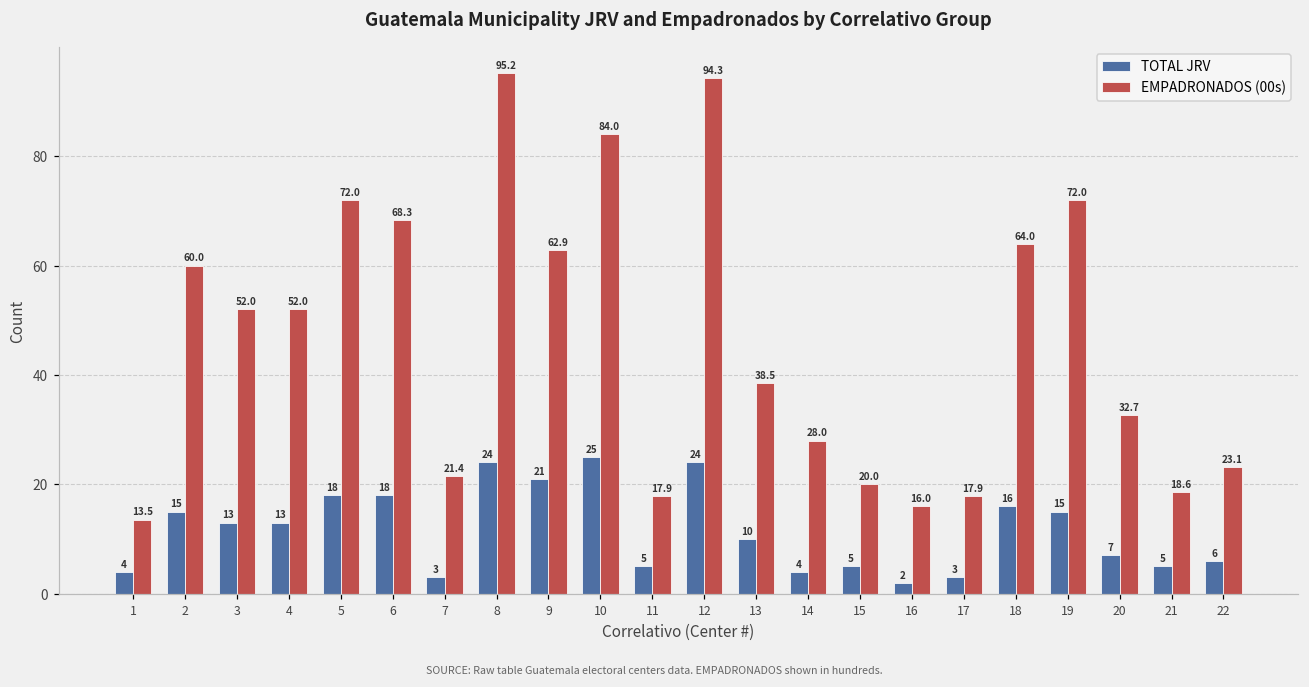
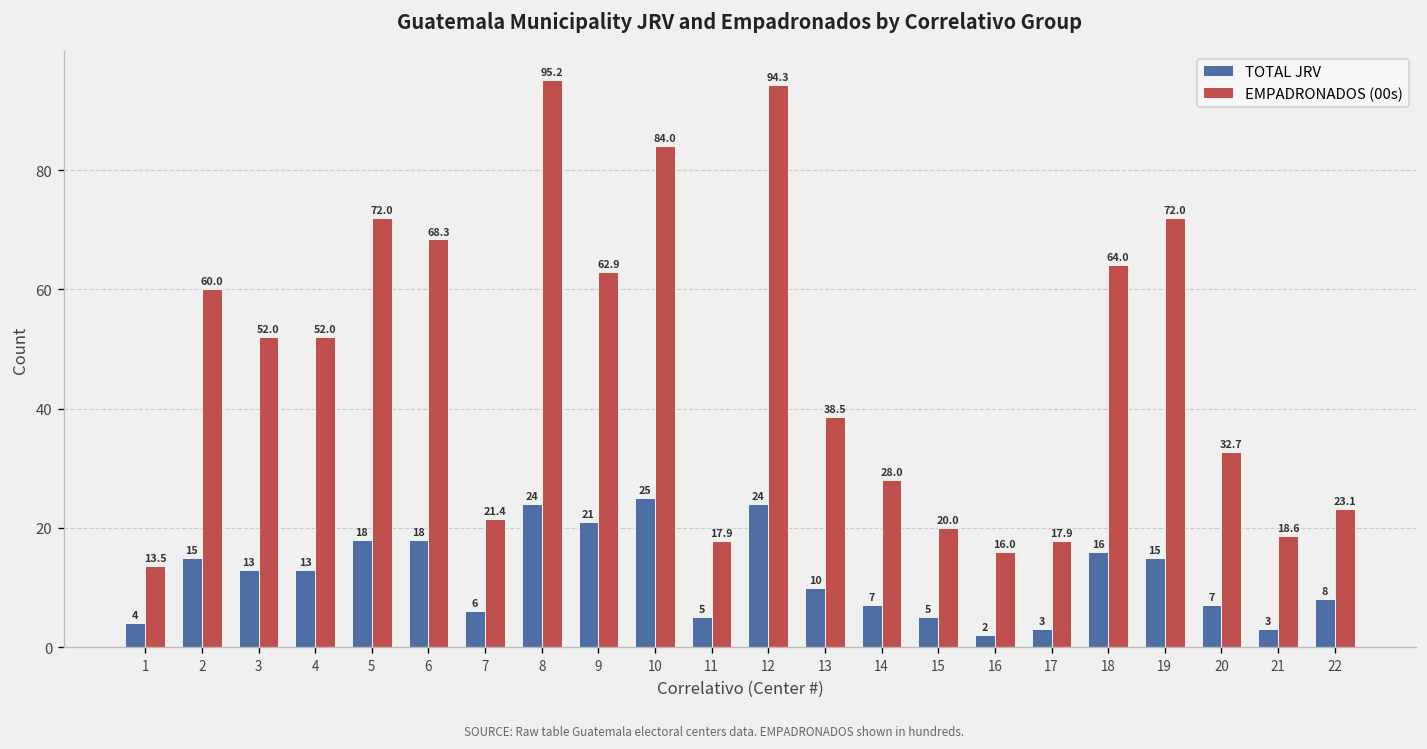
  {
    "TOTAL JRV": {
      "1": 4,
      "2": 15,
      "3": 13,
      "4": 13,
      "5": 18,
      "6": 18,
-     "7": 3,
+     "7": 6,
      "8": 24,
      "9": 21,
      "10": 25,
      "11": 5,
      "12": 24,
      "13": 10,
-     "14": 4,
+     "14": 7,
      "15": 5,
      "16": 2,
      "17": 3,
      "18": 16,
      "19": 15,
      "20": 7,
-     "21": 5,
-     "22": 6
+     "21": 3,
+     "22": 8
    },
    "EMPADRONADOS (00s)": {
      "1": 13.5,
      "2": 60.0,
      "3": 52.0,
      "4": 52.0,
      "5": 72.0,
      "6": 68.3,
      "7": 21.4,
      "8": 95.2,
      "9": 62.9,
      "10": 84.0,
      "11": 17.9,
      "12": 94.3,
      "13": 38.5,
      "14": 28.0,
      "15": 20.0,
      "16": 16.0,
      "17": 17.9,
      "18": 64.0,
      "19": 72.0,
      "20": 32.7,
      "21": 18.6,
      "22": 23.1
    }
  }
